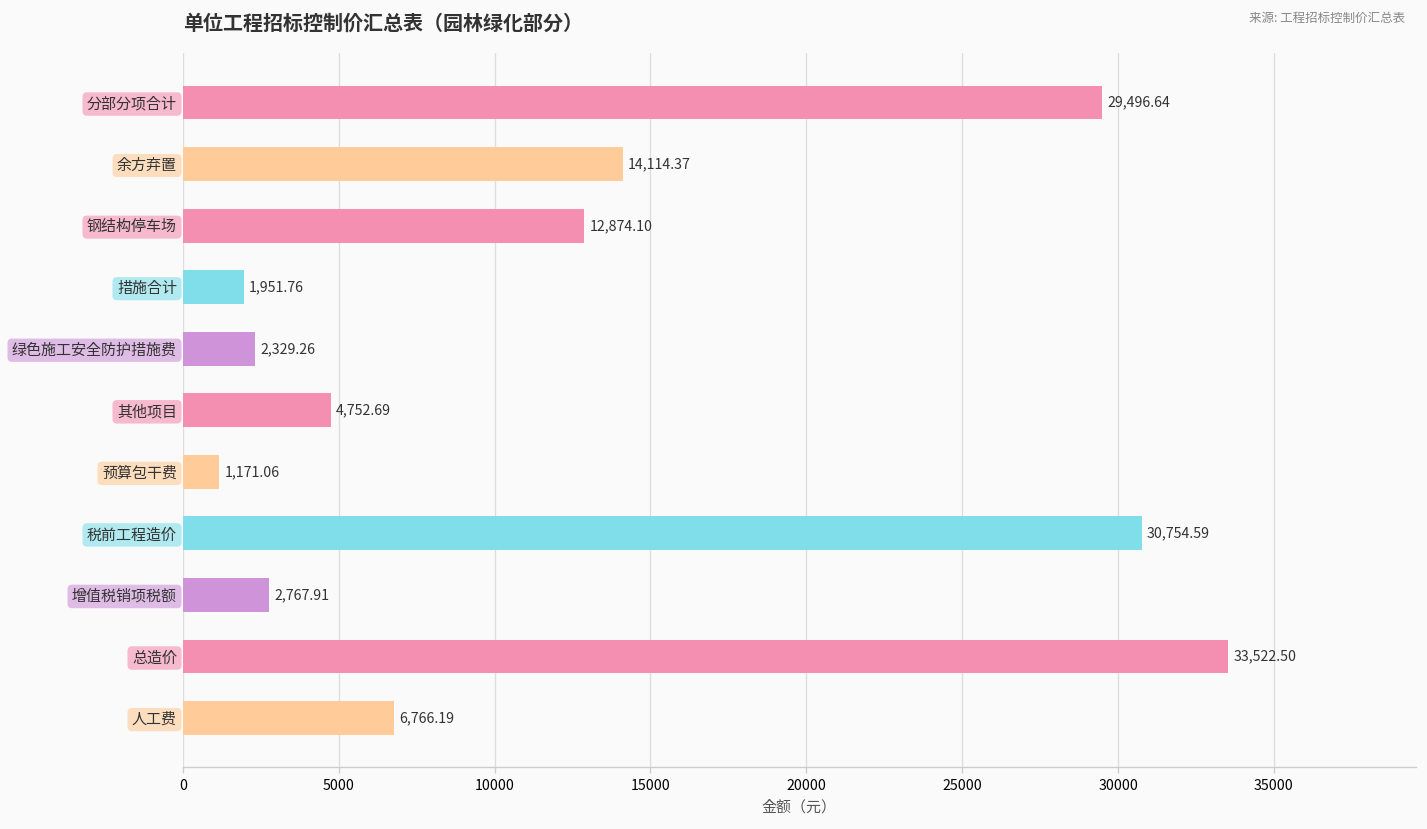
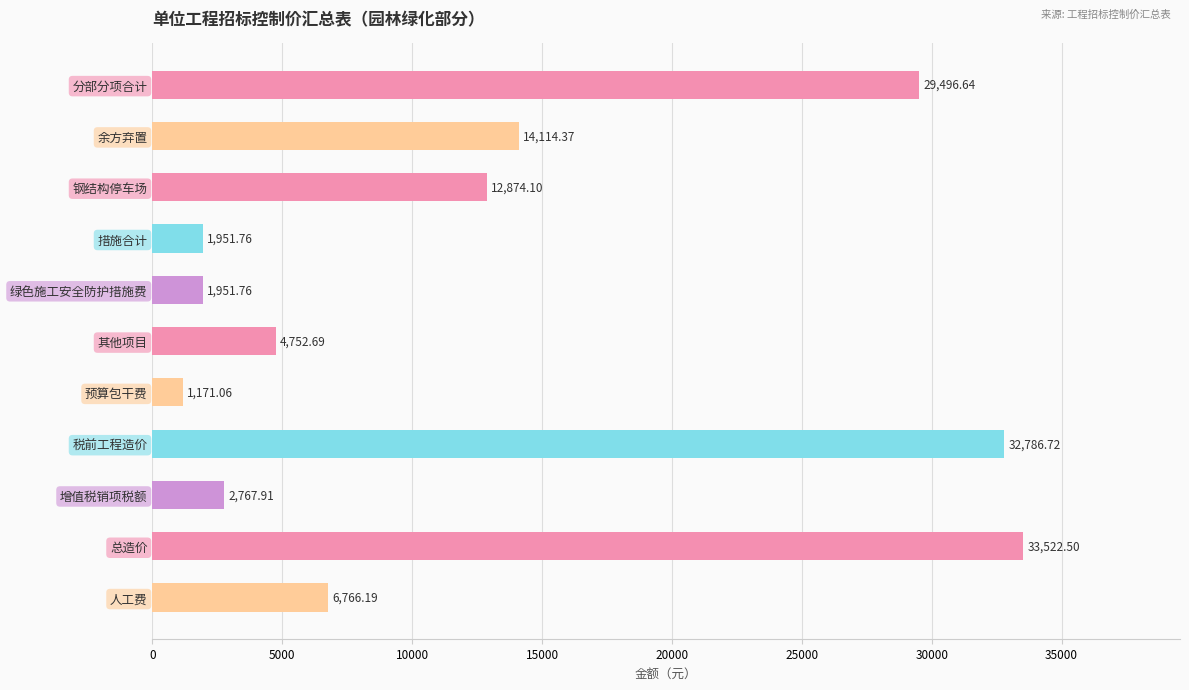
  {
    "分部分项合计": "29,496.64",
    "余方弃置": "14,114.37",
    "钢结构停车场": "12,874.10",
    "措施合计": "1,951.76",
-   "绿色施工安全防护措施费": "2,329.26",
+   "绿色施工安全防护措施费": "1,951.76",
    "其他项目": "4,752.69",
    "预算包干费": "1,171.06",
-   "税前工程造价": "30,754.59",
+   "税前工程造价": "32,786.72",
    "增值税销项税额": "2,767.91",
    "总造价": "33,522.50",
    "人工费": "6,766.19"
  }
